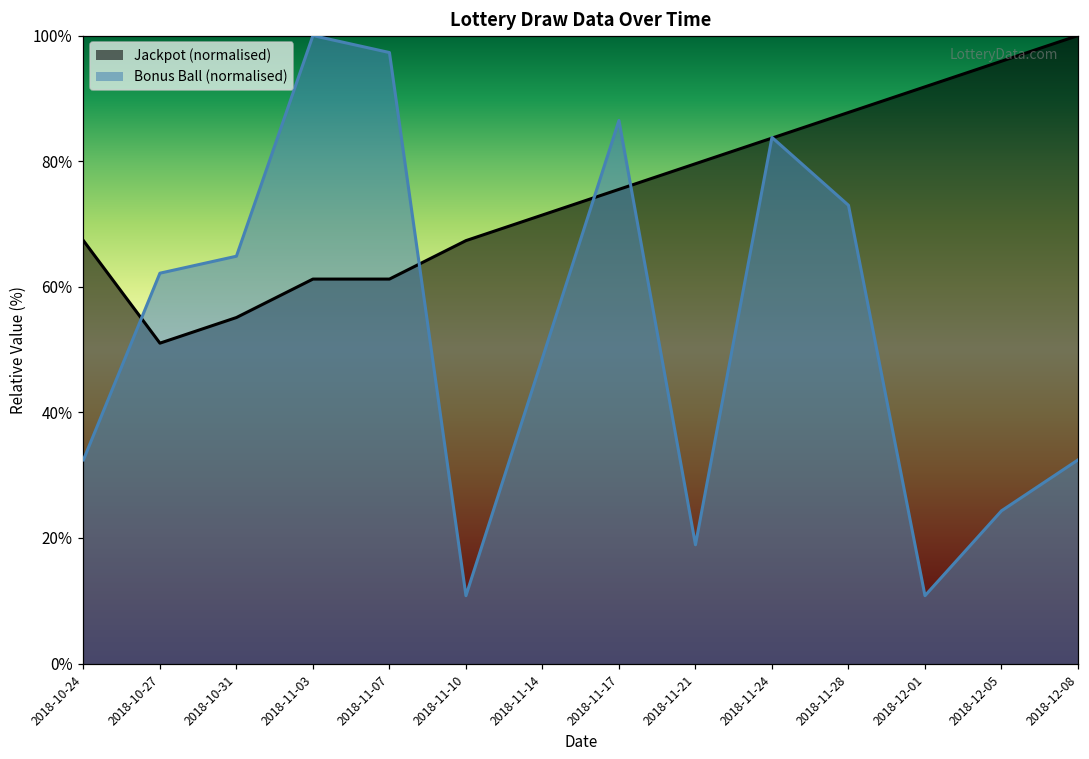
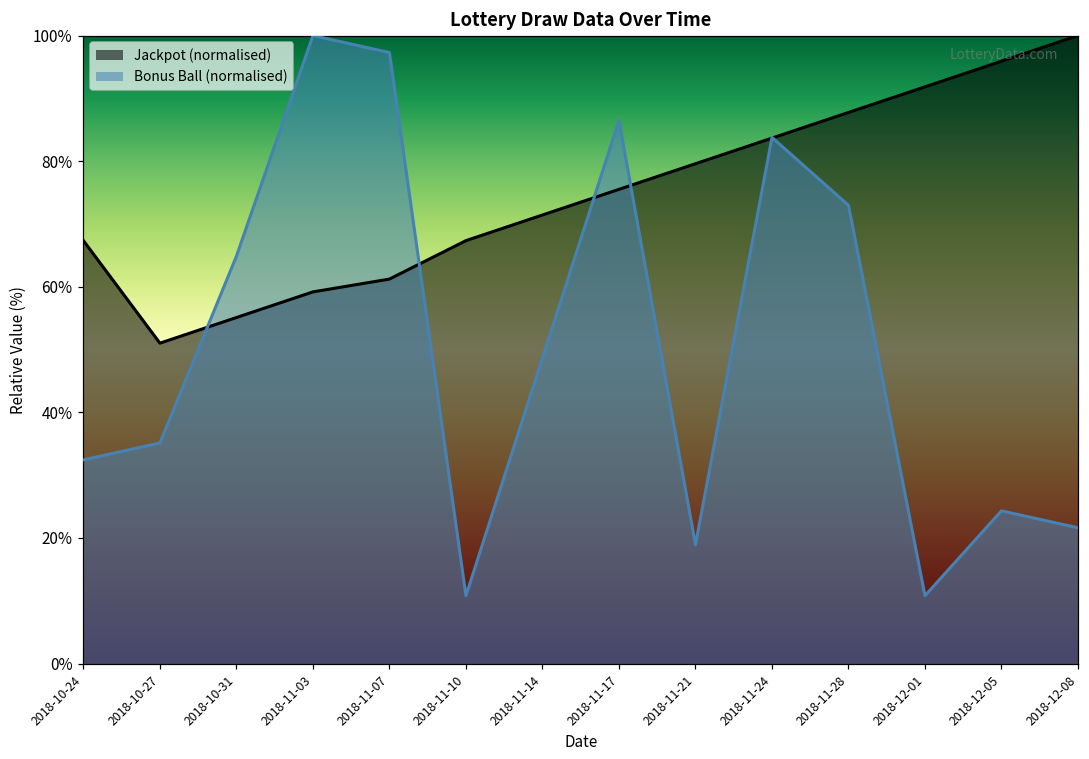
  {
    "Jackpot (normalised)": {
      "2018-10-24": "67%",
      "2018-10-27": "51%",
      "2018-10-31": "55%",
-     "2018-11-03": "61%",
+     "2018-11-03": "59%",
      "2018-11-07": "61%",
      "2018-11-10": "67%",
      "2018-11-14": "71%",
      "2018-11-17": "76%",
      "2018-11-21": "80%",
      "2018-11-28": "88%",
      "2018-12-01": "92%",
      "2018-12-05": "96%",
      "2018-12-08": "100%"
    },
    "Bonus Ball (normalised)": {
      "2018-10-24": "32%",
-     "2018-10-27": "62%",
+     "2018-10-27": "35%",
      "2018-10-31": "65%",
      "2018-11-03": "100%",
      "2018-11-07": "97%",
      "2018-11-10": "11%",
      "2018-11-14": "49%",
      "2018-11-17": "86%",
      "2018-11-21": "19%",
      "2018-11-28": "73%",
      "2018-12-01": "11%",
      "2018-12-05": "24%",
-     "2018-12-08": "32%"
+     "2018-12-08": "22%"
    }
  }
